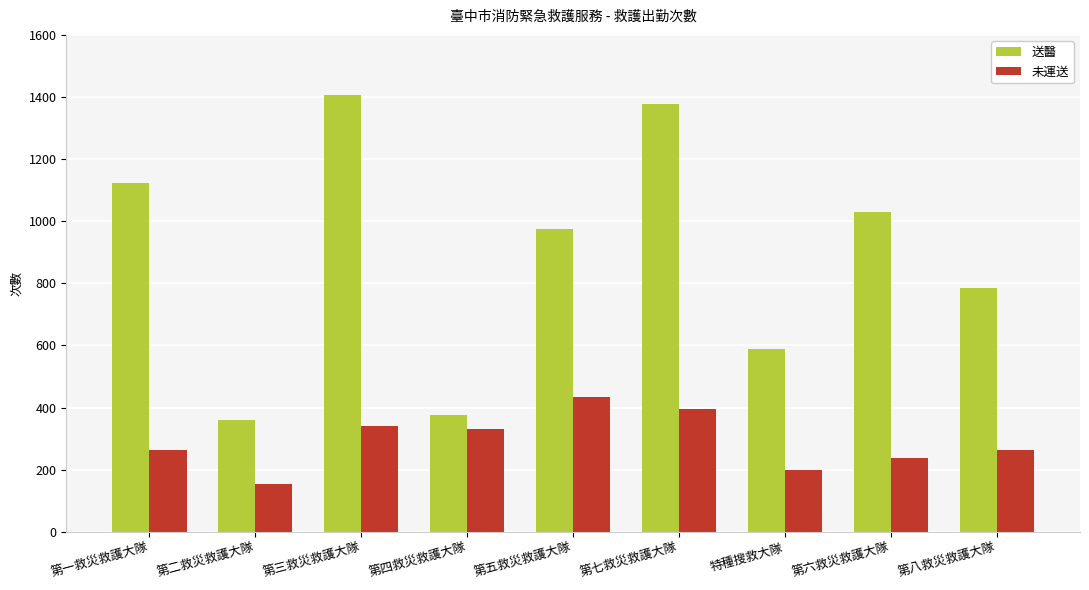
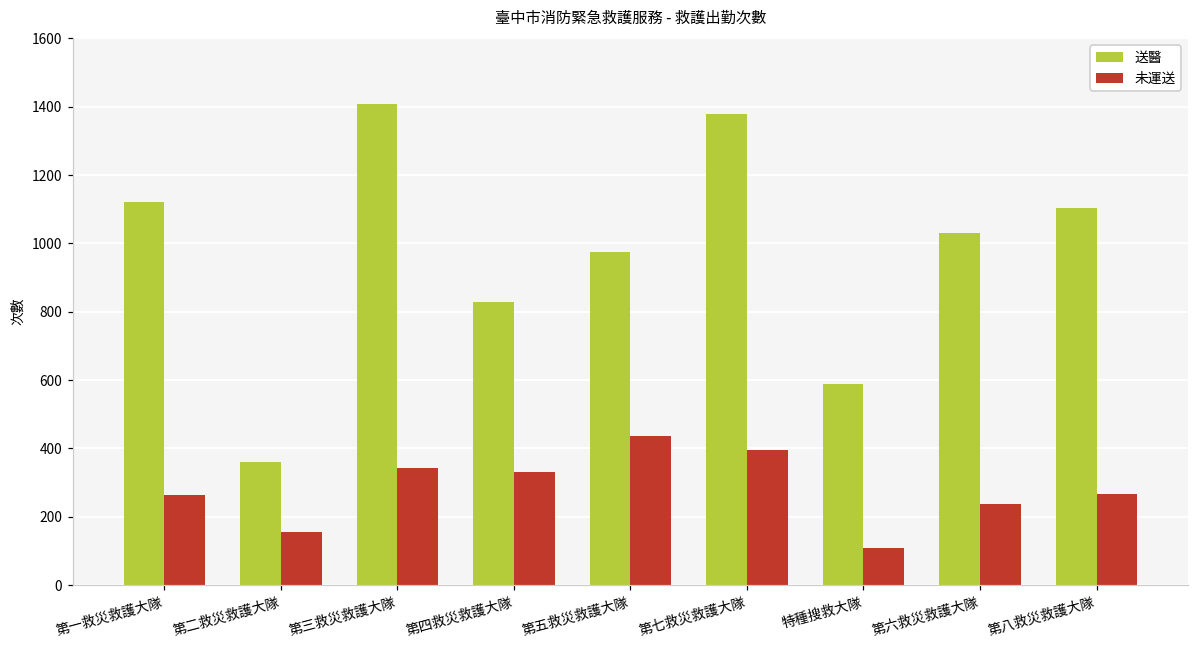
  {
    "送醫": {
      "第一救災救護大隊": 1120,
      "第二救災救護大隊": 360,
      "第三救災救護大隊": 1410,
-     "第四救災救護大隊": 380,
+     "第四救災救護大隊": 830,
      "第五救災救護大隊": 970,
      "第七救災救護大隊": 1380,
      "特種搜救大隊": 590,
      "第六救災救護大隊": 1030,
-     "第八救災救護大隊": 790
+     "第八救災救護大隊": 1100
    },
    "未運送": {
      "第一救災救護大隊": 260,
      "第二救災救護大隊": 160,
      "第三救災救護大隊": 340,
      "第四救災救護大隊": 330,
      "第五救災救護大隊": 440,
      "第七救災救護大隊": 390,
-     "特種搜救大隊": 200,
+     "特種搜救大隊": 110,
      "第六救災救護大隊": 240,
      "第八救災救護大隊": 270
    }
  }
